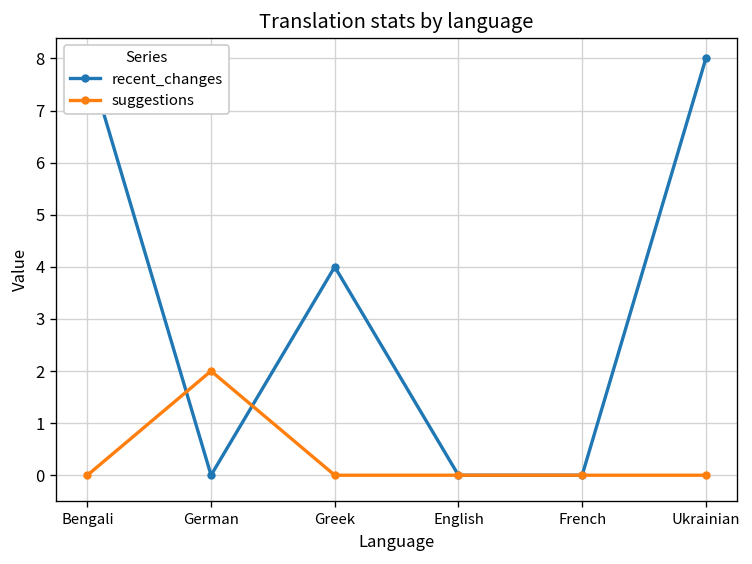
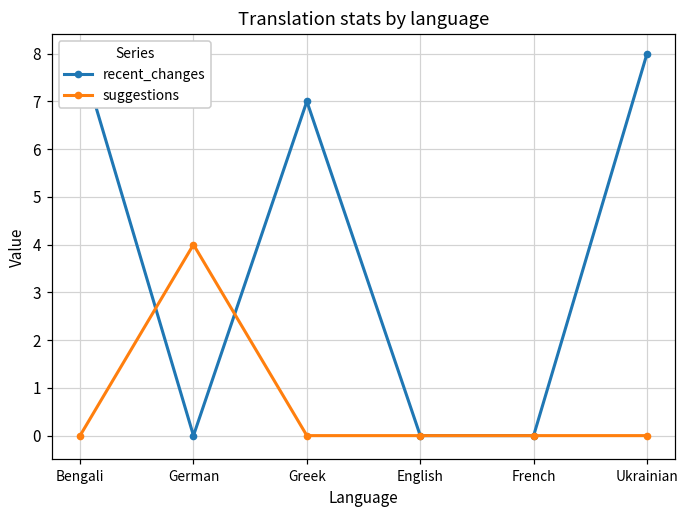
  {
    "recent_changes": {
      "German": 0,
-     "Greek": 4,
+     "Greek": 7,
      "Ukrainian": 8
    },
    "suggestions": {
      "Bengali": 0,
-     "German": 2,
+     "German": 4,
      "Greek": 0,
      "Ukrainian": 0
    }
  }
